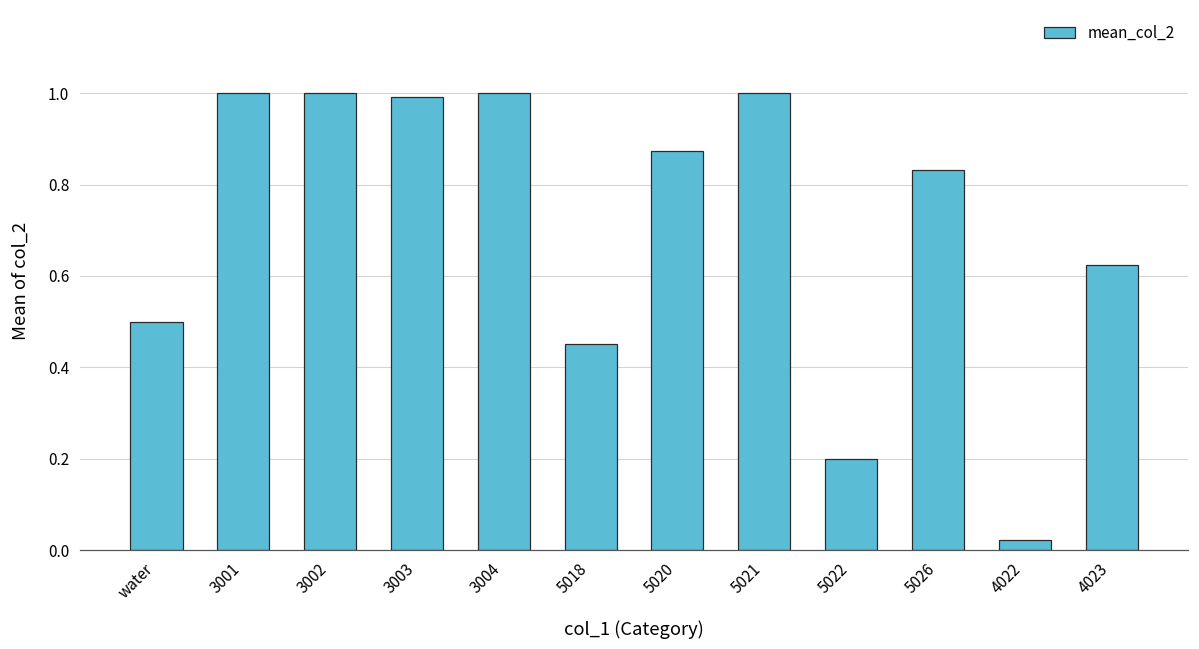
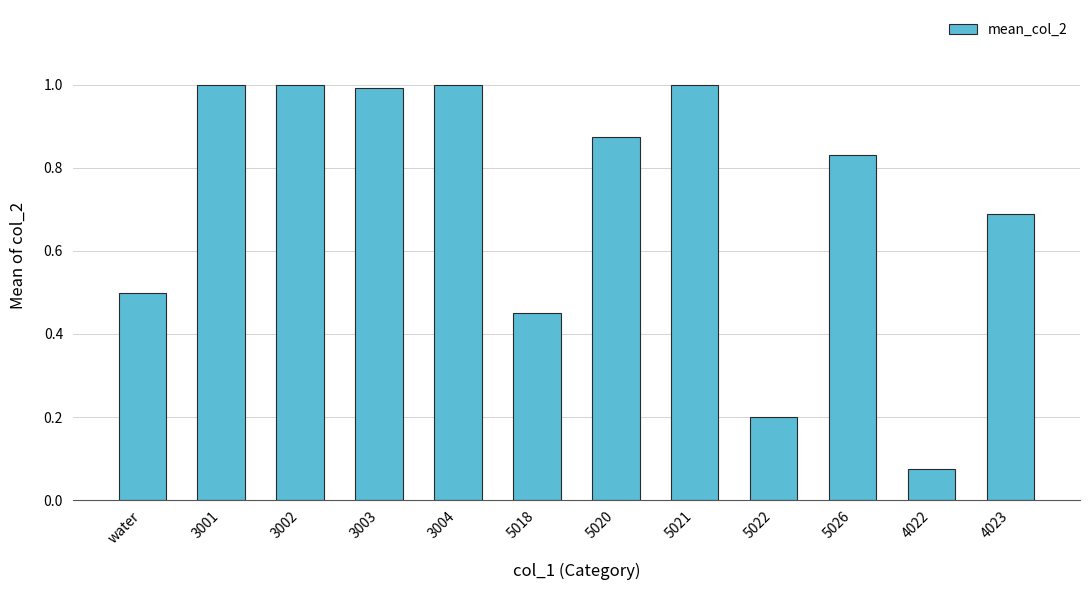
  {
    "water": 0.50,
    "3001": 1.00,
    "3002": 1.00,
    "3003": 0.99,
    "3004": 1.00,
    "5018": 0.45,
    "5020": 0.87,
    "5021": 1.00,
    "5022": 0.20,
    "5026": 0.83,
-   "4022": 0.02,
-   "4023": 0.62
+   "4022": 0.08,
+   "4023": 0.69
  }
